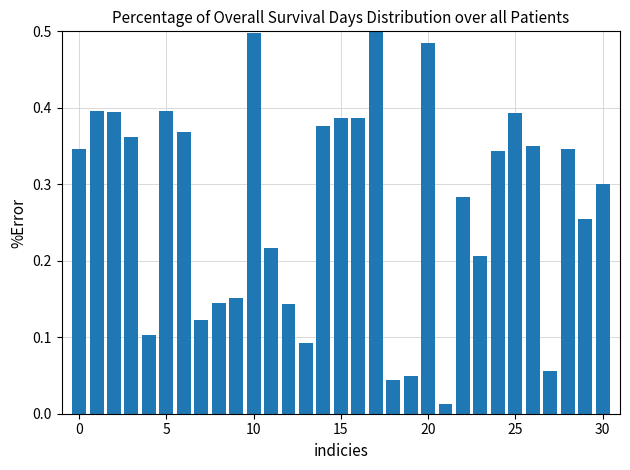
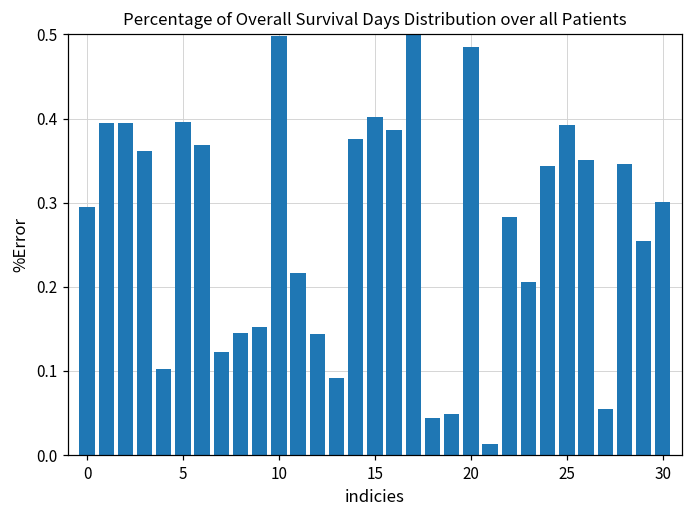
  {
-   "0": 0.35,
+   "0": 0.30,
    "5": 0.40,
    "10": 0.50,
-   "15": 0.39,
+   "15": 0.40,
    "20": 0.49,
    "25": 0.39,
    "30": 0.30
  }
